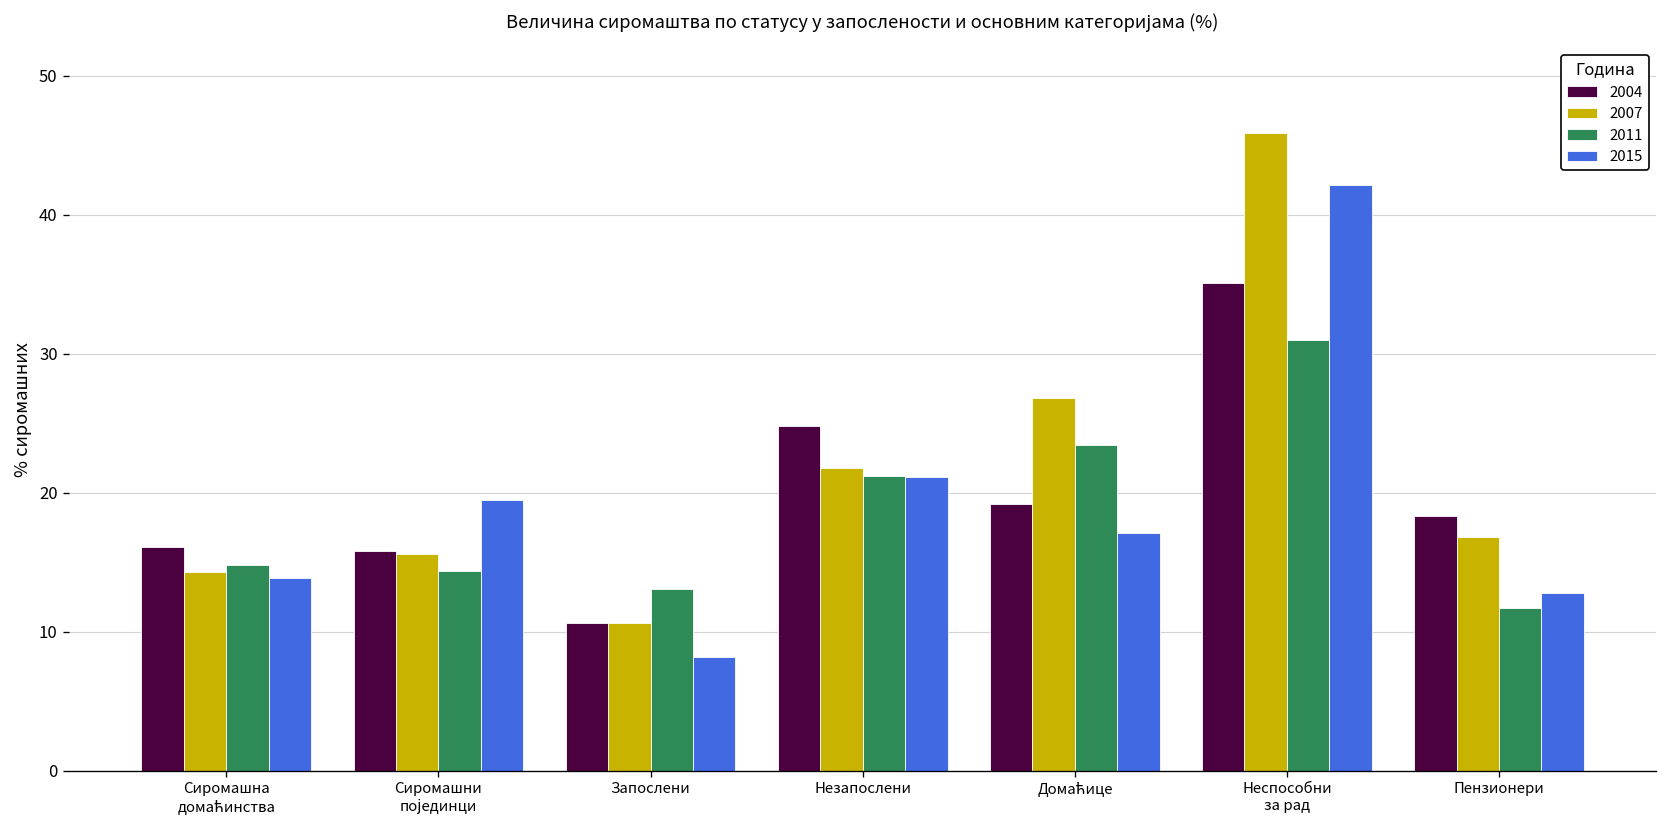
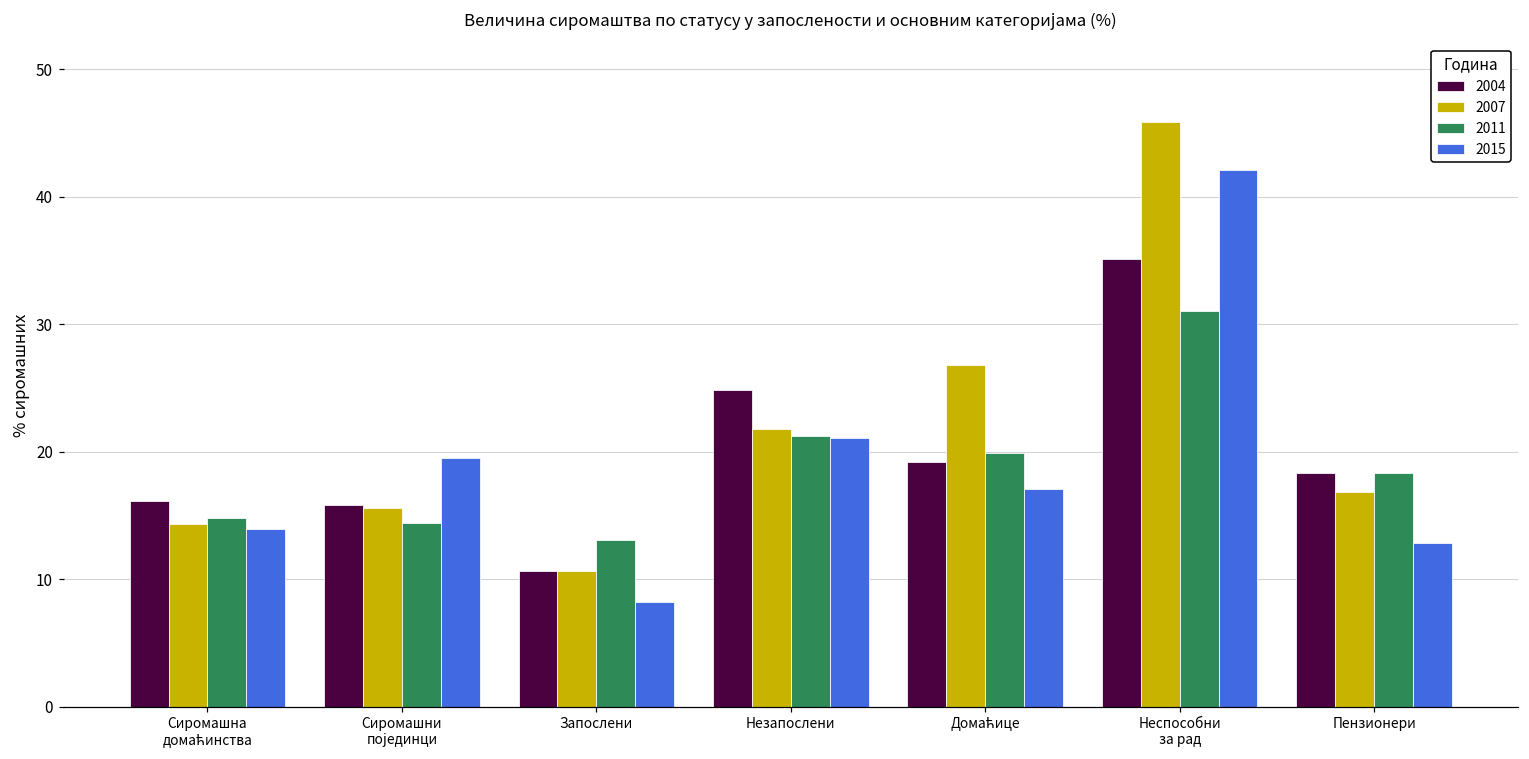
  {
    "2004": {
      "Сиромашна домаћинства": 16.1,
      "Сиромашни појединци": 15.8,
      "Запослени": 10.6,
      "Незапослени": 24.8,
      "Домаћице": 19.2,
      "Неспособни за рад": 35.1,
      "Пензионери": 18.3
    },
    "2007": {
      "Сиромашна домаћинства": 14.3,
      "Сиромашни појединци": 15.6,
      "Запослени": 10.6,
      "Незапослени": 21.8,
      "Домаћице": 26.8,
      "Неспособни за рад": 45.9,
      "Пензионери": 16.8
    },
    "2011": {
      "Сиромашна домаћинства": 14.8,
      "Сиромашни појединци": 14.4,
      "Запослени": 13.1,
      "Незапослени": 21.2,
-     "Домаћице": 23.4,
+     "Домаћице": 19.9,
      "Неспособни за рад": 31.0,
-     "Пензионери": 11.7
+     "Пензионери": 18.3
    },
    "2015": {
      "Сиромашна домаћинства": 13.9,
      "Сиромашни појединци": 19.5,
      "Запослени": 8.2,
      "Незапослени": 21.1,
      "Домаћице": 17.1,
      "Неспособни за рад": 42.1,
      "Пензионери": 12.8
    }
  }
